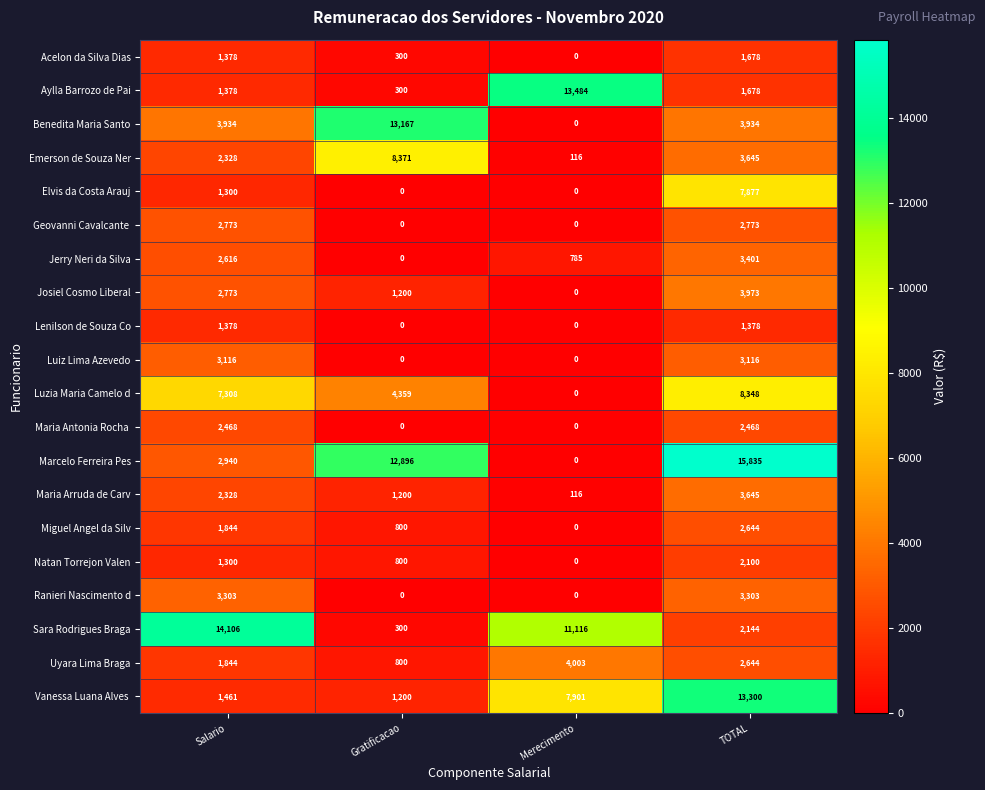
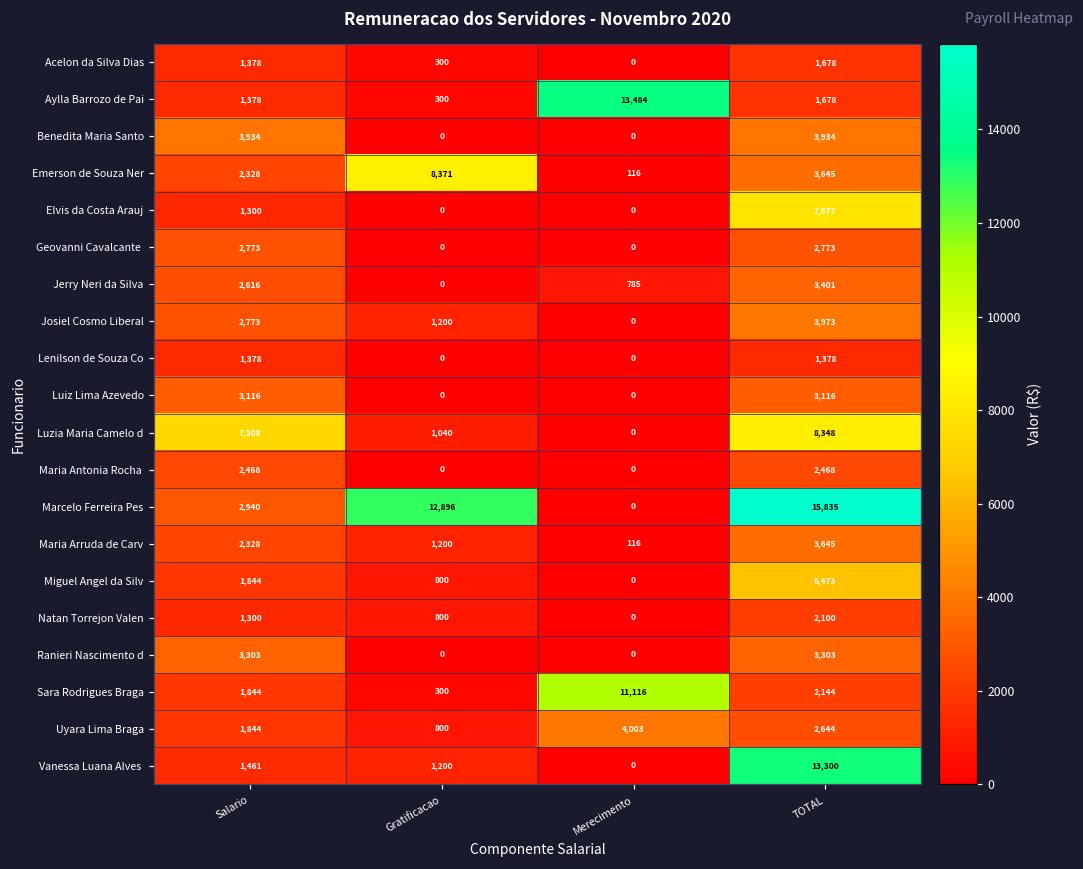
  {
    "Acelon da Silva Dias": {
      "Salario": "1,378",
      "Gratificacao": "300",
      "Merecimento": "0",
      "TOTAL": "1,678"
    },
    "Aylla Barrozo de Pai": {
      "Salario": "1,378",
      "Gratificacao": "300",
      "Merecimento": "13,484",
      "TOTAL": "1,678"
    },
    "Benedita Maria Santo": {
      "Salario": "3,934",
-     "Gratificacao": "13,167",
+     "Gratificacao": "0",
      "Merecimento": "0",
      "TOTAL": "3,934"
    },
    "Emerson de Souza Ner": {
      "Salario": "2,328",
      "Gratificacao": "8,371",
      "Merecimento": "116",
      "TOTAL": "3,645"
    },
    "Elvis da Costa Arauj": {
      "Salario": "1,300",
      "Gratificacao": "0",
      "Merecimento": "0",
      "TOTAL": "7,877"
    },
    "Geovanni Cavalcante": {
      "Salario": "2,773",
      "Gratificacao": "0",
      "Merecimento": "0",
      "TOTAL": "2,773"
    },
    "Jerry Neri da Silva": {
      "Salario": "2,616",
      "Gratificacao": "0",
      "Merecimento": "785",
      "TOTAL": "3,401"
    },
    "Josiel Cosmo Liberal": {
      "Salario": "2,773",
      "Gratificacao": "1,200",
      "Merecimento": "0",
      "TOTAL": "3,973"
    },
    "Lenilson de Souza Co": {
      "Salario": "1,378",
      "Gratificacao": "0",
      "Merecimento": "0",
      "TOTAL": "1,378"
    },
    "Luiz Lima Azevedo": {
      "Salario": "3,116",
      "Gratificacao": "0",
      "Merecimento": "0",
      "TOTAL": "3,116"
    },
    "Luzia Maria Camelo d": {
      "Salario": "7,308",
-     "Gratificacao": "4,359",
+     "Gratificacao": "1,040",
      "Merecimento": "0",
      "TOTAL": "8,348"
    },
    "Maria Antonia Rocha": {
      "Salario": "2,468",
      "Gratificacao": "0",
      "Merecimento": "0",
      "TOTAL": "2,468"
    },
    "Marcelo Ferreira Pes": {
      "Salario": "2,940",
      "Gratificacao": "12,896",
      "Merecimento": "0",
      "TOTAL": "15,835"
    },
    "Maria Arruda de Carv": {
      "Salario": "2,328",
      "Gratificacao": "1,200",
      "Merecimento": "116",
      "TOTAL": "3,645"
    },
    "Miguel Angel da Silv": {
      "Salario": "1,844",
      "Gratificacao": "800",
      "Merecimento": "0",
-     "TOTAL": "2,644"
+     "TOTAL": "6,473"
    },
    "Natan Torrejon Valen": {
      "Salario": "1,300",
      "Gratificacao": "800",
      "Merecimento": "0",
      "TOTAL": "2,100"
    },
    "Ranieri Nascimento d": {
      "Salario": "3,303",
      "Gratificacao": "0",
      "Merecimento": "0",
      "TOTAL": "3,303"
    },
    "Sara Rodrigues Braga": {
-     "Salario": "14,106",
+     "Salario": "1,844",
      "Gratificacao": "300",
      "Merecimento": "11,116",
      "TOTAL": "2,144"
    },
    "Uyara Lima Braga": {
      "Salario": "1,844",
      "Gratificacao": "800",
      "Merecimento": "4,003",
      "TOTAL": "2,644"
    },
    "Vanessa Luana Alves": {
      "Salario": "1,461",
      "Gratificacao": "1,200",
-     "Merecimento": "7,901",
+     "Merecimento": "0",
      "TOTAL": "13,300"
    }
  }
